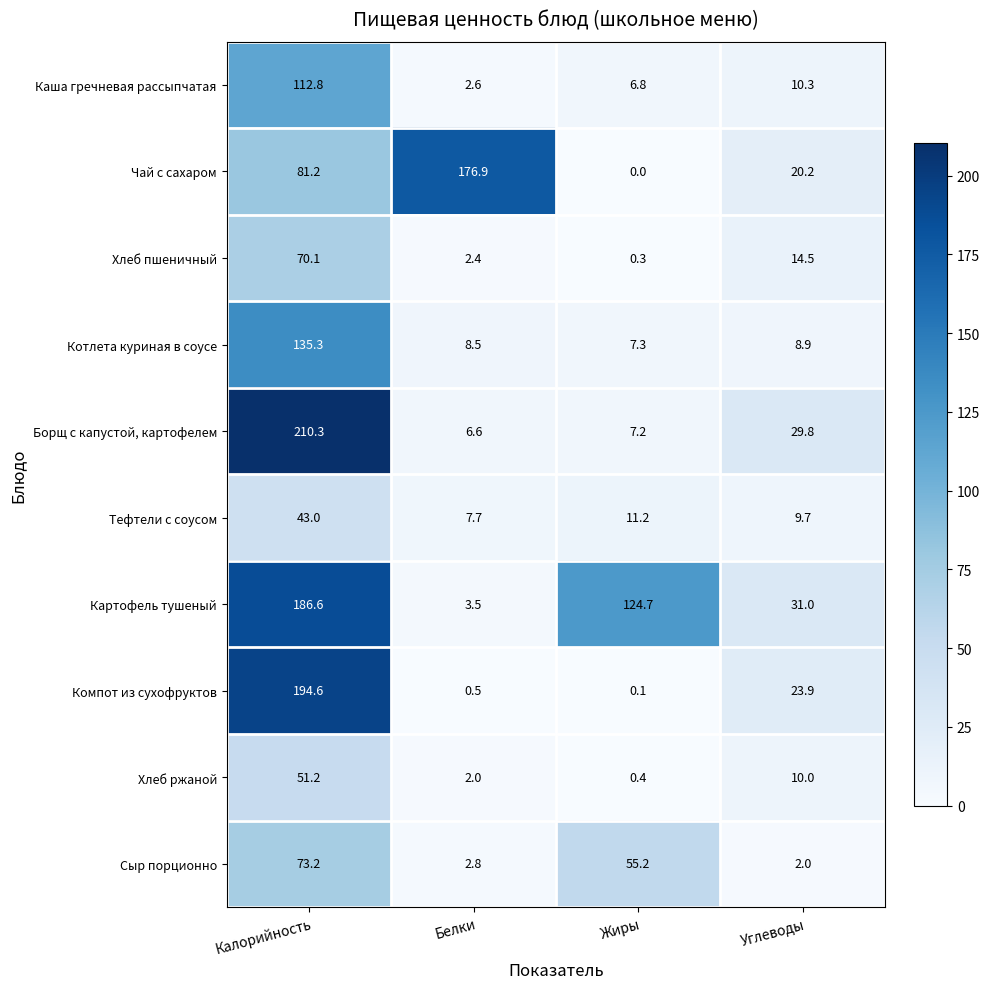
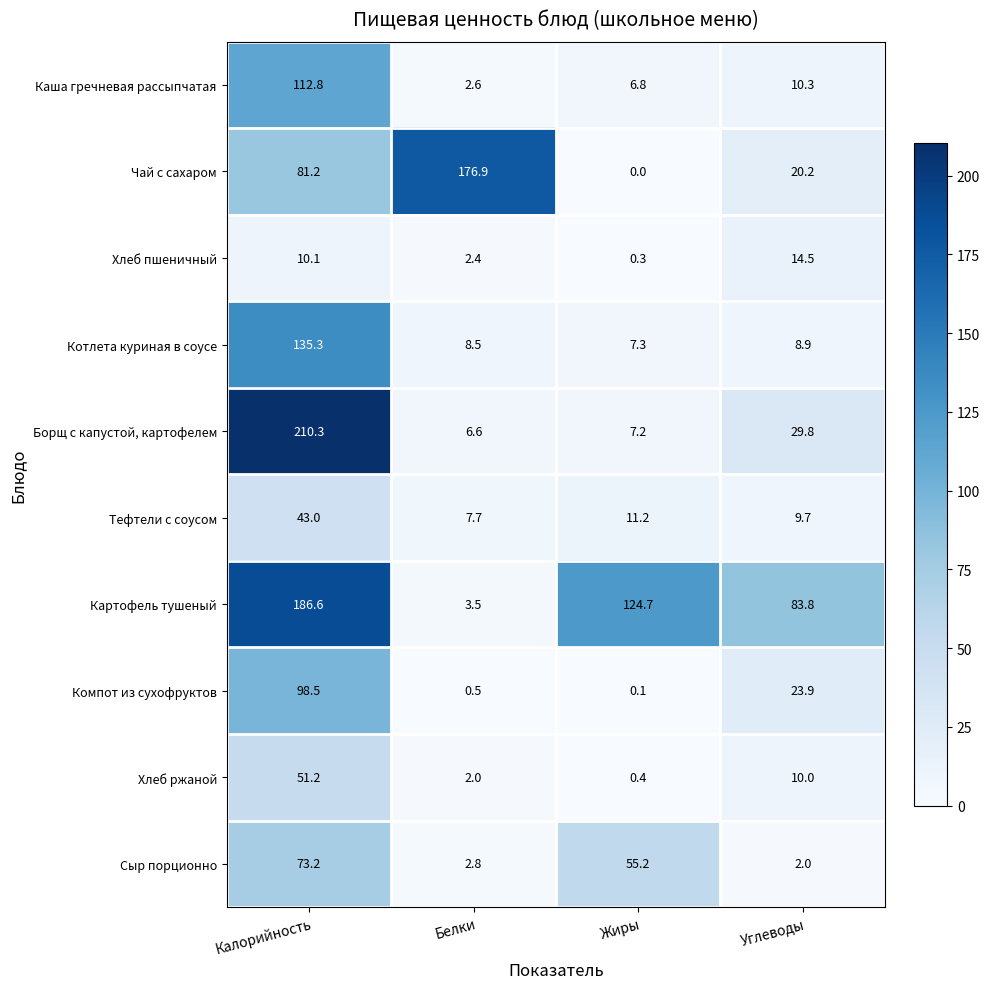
  {
    "Каша гречневая рассыпчатая": {
      "Калорийность": 112.8,
      "Белки": 2.6,
      "Жиры": 6.8,
      "Углеводы": 10.3
    },
    "Чай с сахаром": {
      "Калорийность": 81.2,
      "Белки": 176.9,
      "Жиры": 0.0,
      "Углеводы": 20.2
    },
    "Хлеб пшеничный": {
-     "Калорийность": 70.1,
+     "Калорийность": 10.1,
      "Белки": 2.4,
      "Жиры": 0.3,
      "Углеводы": 14.5
    },
    "Котлета куриная в соусе": {
      "Калорийность": 135.3,
      "Белки": 8.5,
      "Жиры": 7.3,
      "Углеводы": 8.9
    },
    "Борщ с капустой, картофелем": {
      "Калорийность": 210.3,
      "Белки": 6.6,
      "Жиры": 7.2,
      "Углеводы": 29.8
    },
    "Тефтели с соусом": {
      "Калорийность": 43.0,
      "Белки": 7.7,
      "Жиры": 11.2,
      "Углеводы": 9.7
    },
    "Картофель тушеный": {
      "Калорийность": 186.6,
      "Белки": 3.5,
      "Жиры": 124.7,
-     "Углеводы": 31.0
+     "Углеводы": 83.8
    },
    "Компот из сухофруктов": {
-     "Калорийность": 194.6,
+     "Калорийность": 98.5,
      "Белки": 0.5,
      "Жиры": 0.1,
      "Углеводы": 23.9
    },
    "Хлеб ржаной": {
      "Калорийность": 51.2,
      "Белки": 2.0,
      "Жиры": 0.4,
      "Углеводы": 10.0
    },
    "Сыр порционно": {
      "Калорийность": 73.2,
      "Белки": 2.8,
      "Жиры": 55.2,
      "Углеводы": 2.0
    }
  }
